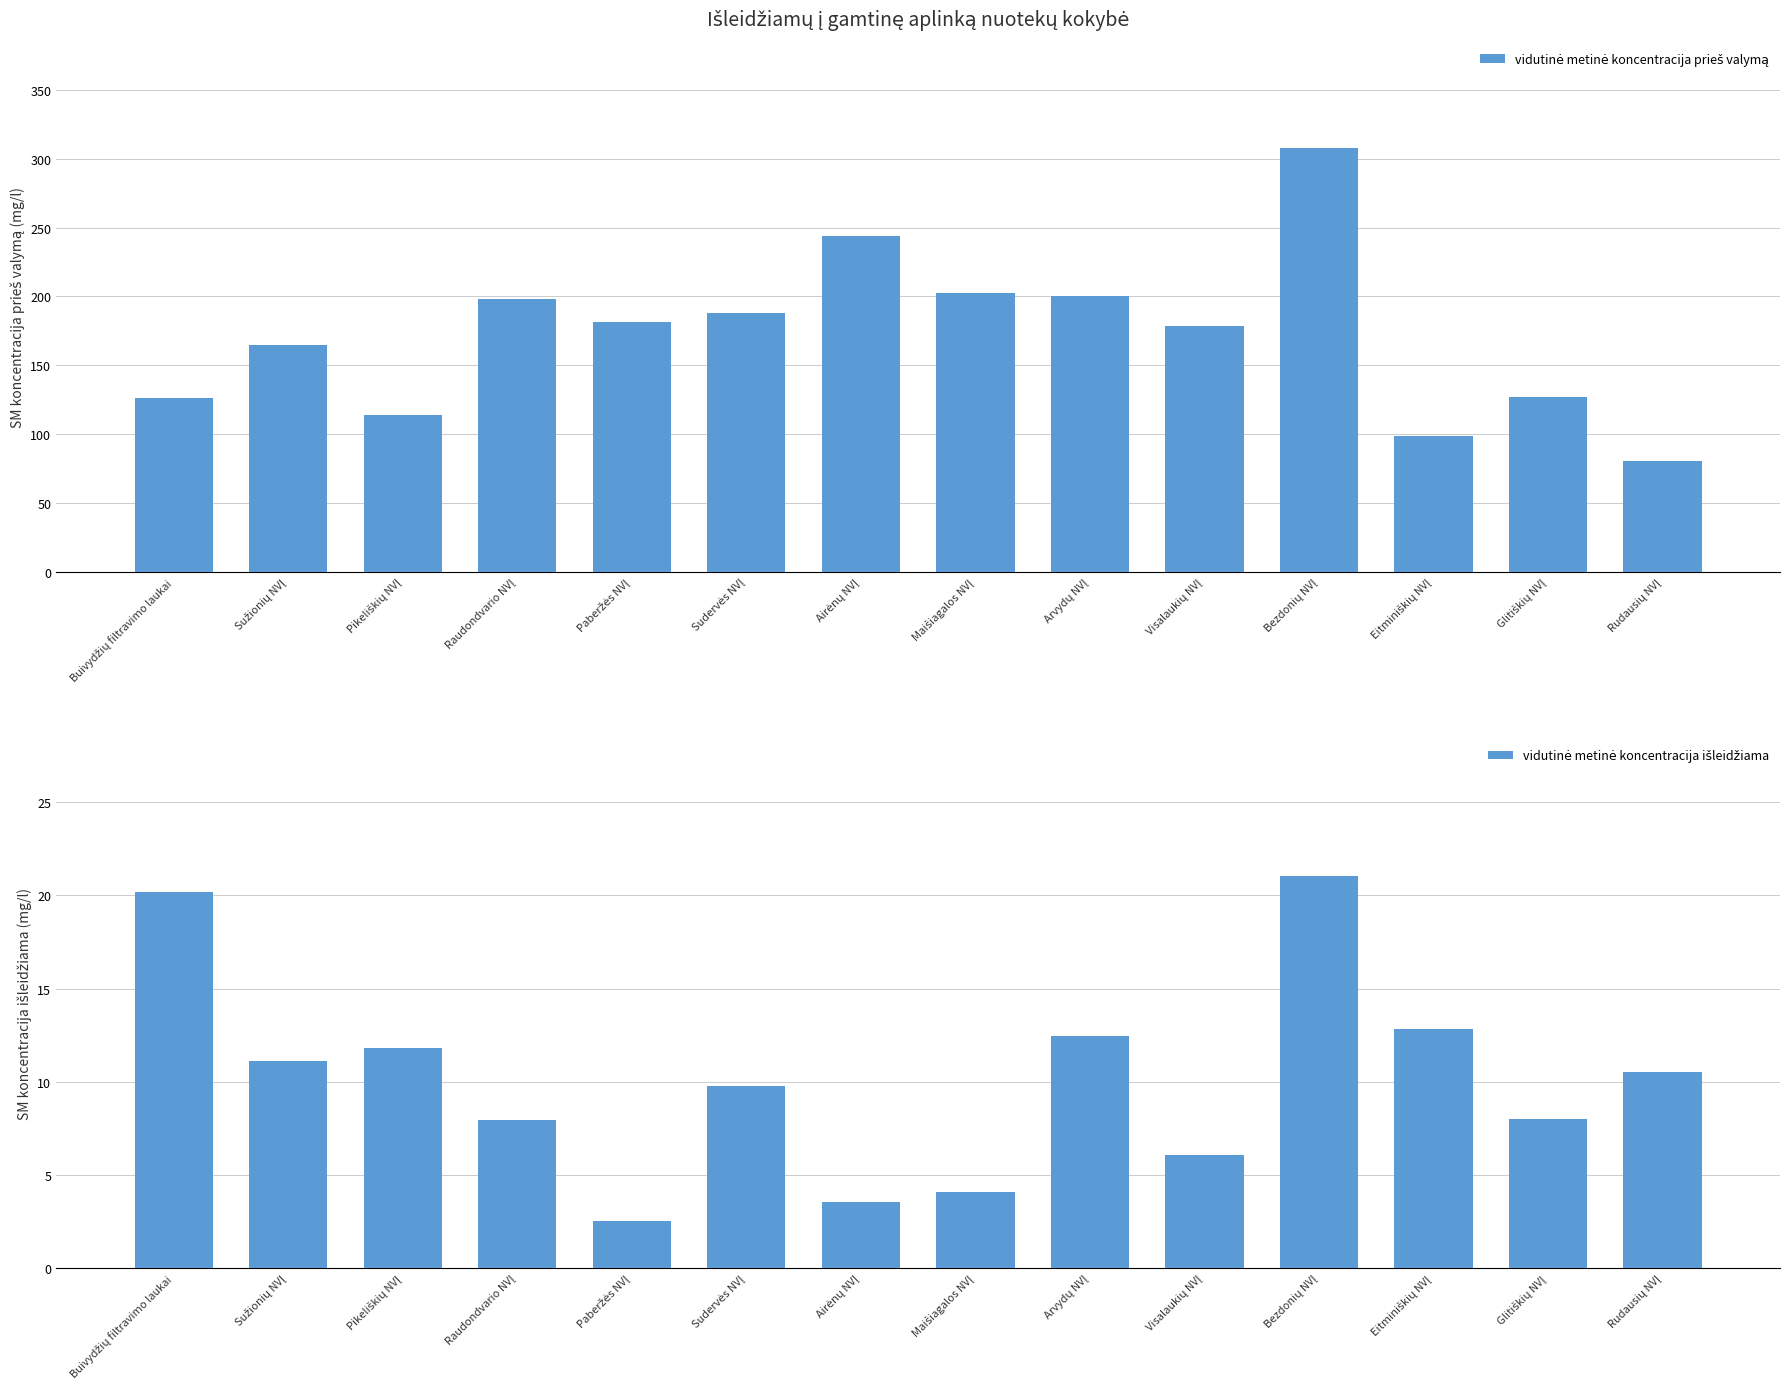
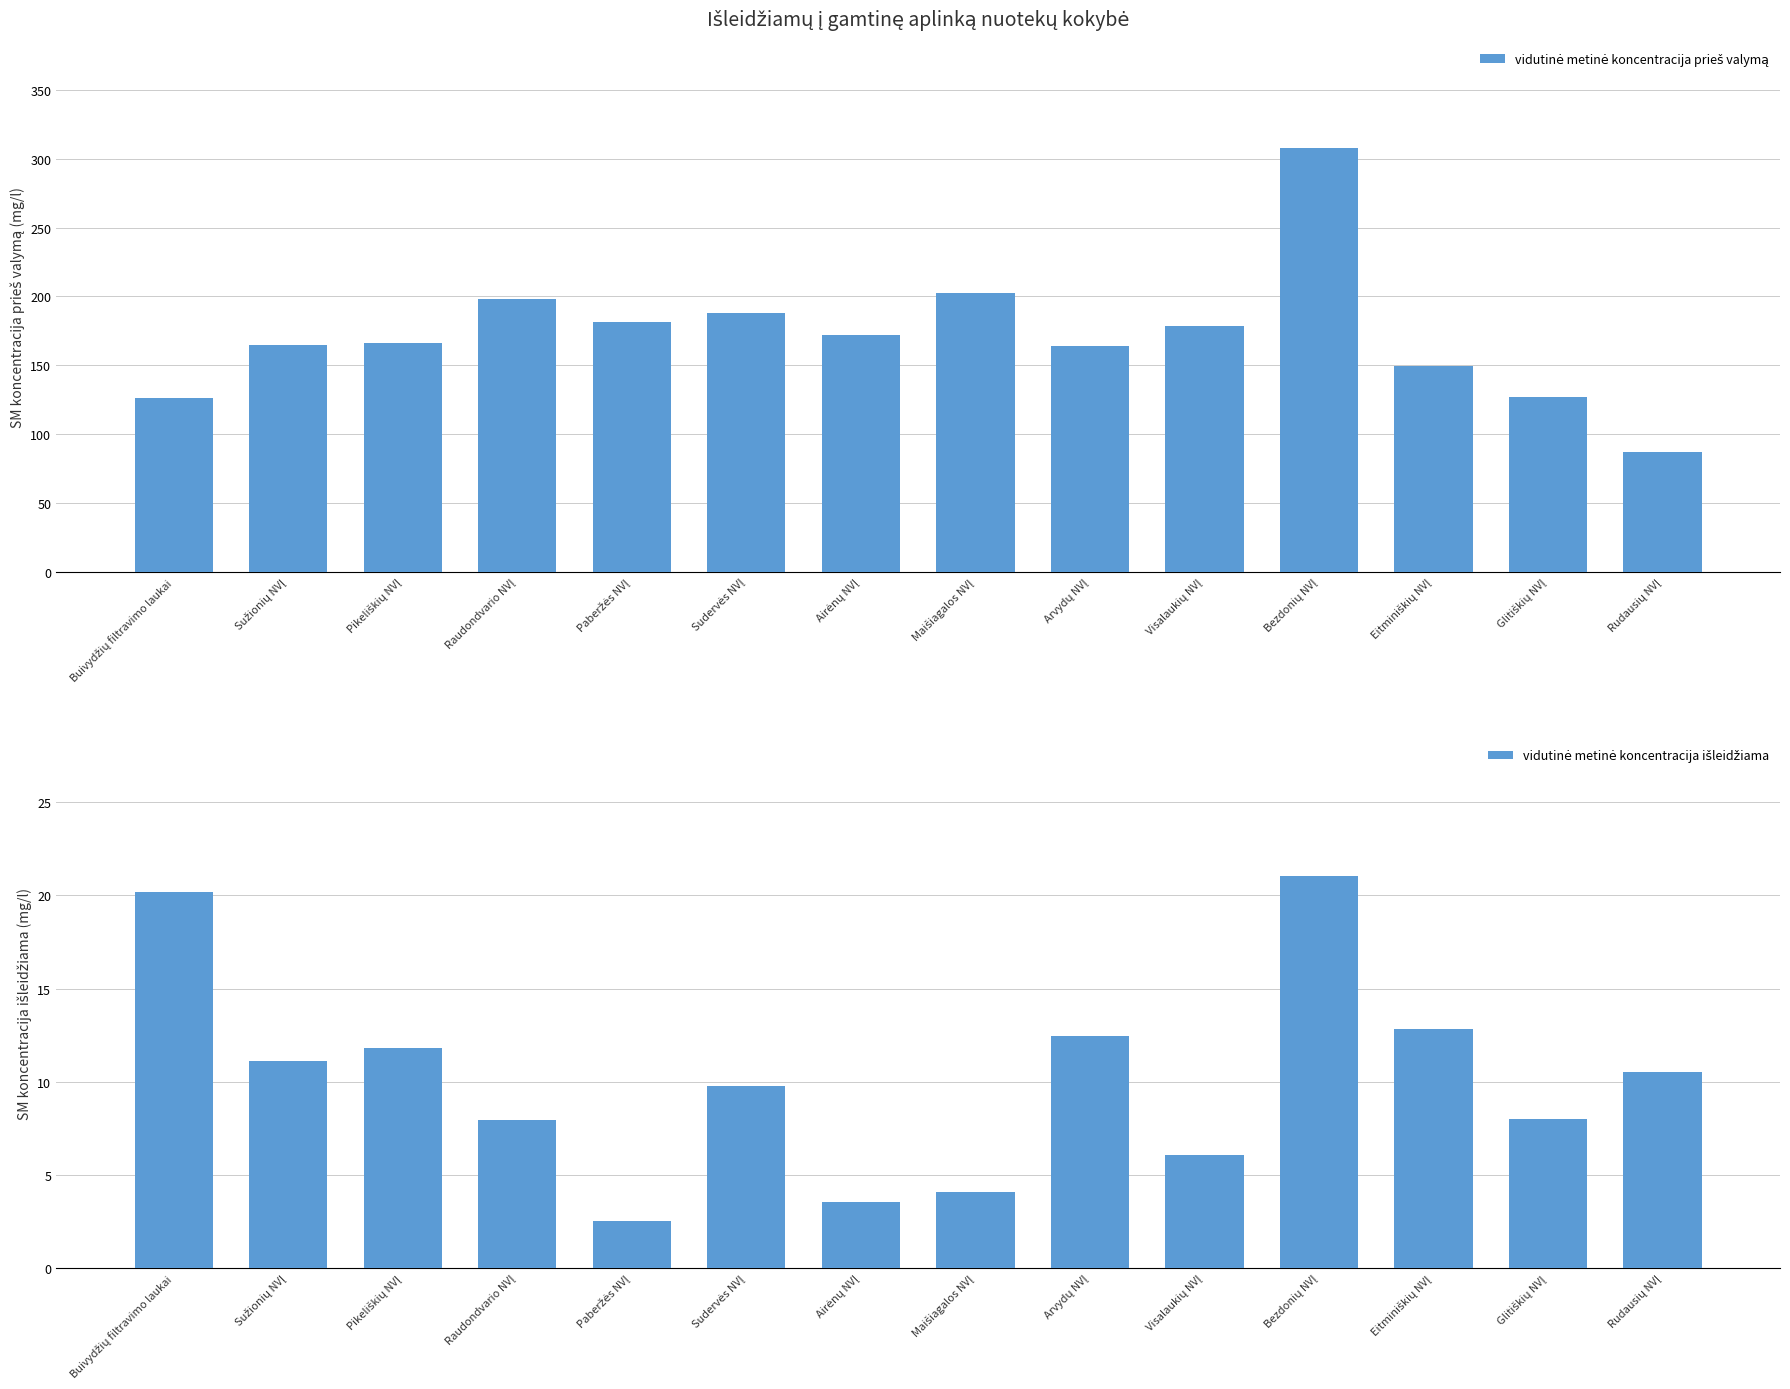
  {
    "Išleidžiamų į gamtinę aplinką nuotekų kokybė": {
      "Buivydžių filtravimo laukai": 126,
      "Sužionių NVĮ": 165,
-     "Pikeliškių NVĮ": 114,
+     "Pikeliškių NVĮ": 167,
      "Raudondvario NVĮ": 198,
      "Paberžės NVĮ": 182,
      "Sudervės NVĮ": 188,
-     "Airėnų NVĮ": 244,
+     "Airėnų NVĮ": 172,
      "Maišiagalos NVĮ": 202,
-     "Arvydų NVĮ": 201,
+     "Arvydų NVĮ": 164,
      "Visalaukių NVĮ": 179,
      "Bezdonių NVĮ": 308,
-     "Eitminiškių NVĮ": 98,
+     "Eitminiškių NVĮ": 149,
      "Glitiškių NVĮ": 127,
-     "Rudausių NVĮ": 81
+     "Rudausių NVĮ": 87
    }
  }
